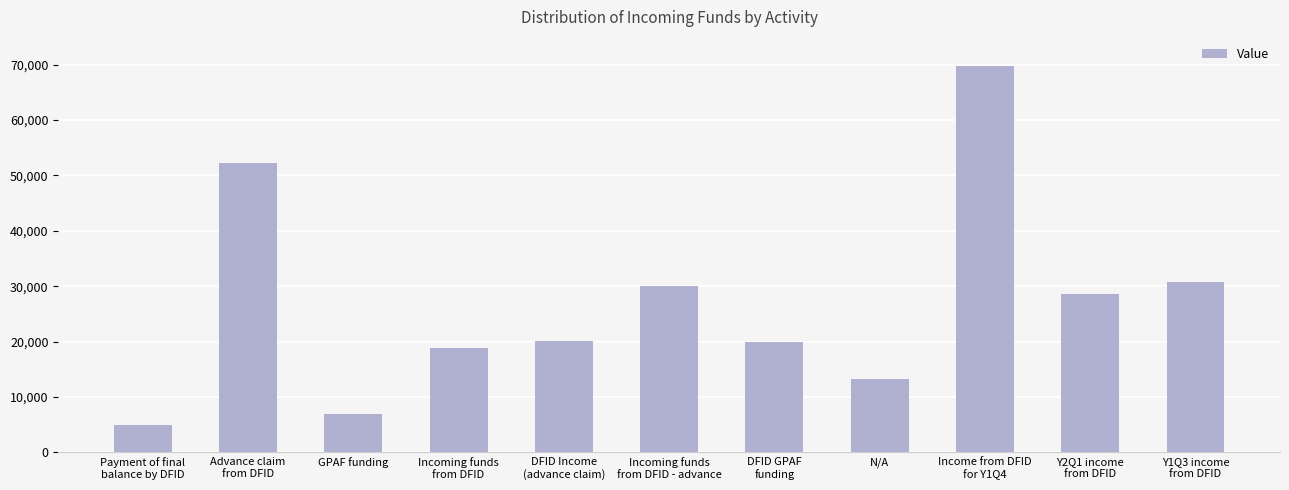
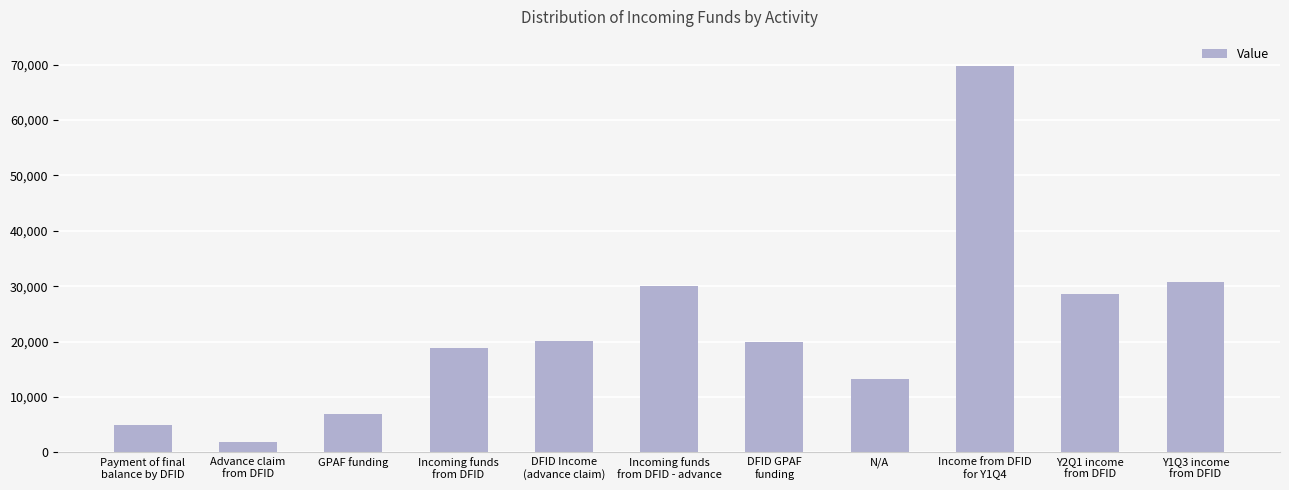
  {
    "Payment of final balance by DFID": "5,000",
-   "Advance claim from DFID": "52,000",
+   "Advance claim from DFID": "2,000",
    "GPAF funding": "7,000",
    "Incoming funds from DFID": "19,000",
    "DFID Income (advance claim)": "20,000",
    "Incoming funds from DFID - advance": "30,000",
    "DFID GPAF funding": "20,000",
    "N/A": "13,000",
    "Income from DFID for Y1Q4": "70,000",
    "Y2Q1 income from DFID": "29,000",
    "Y1Q3 income from DFID": "31,000"
  }
